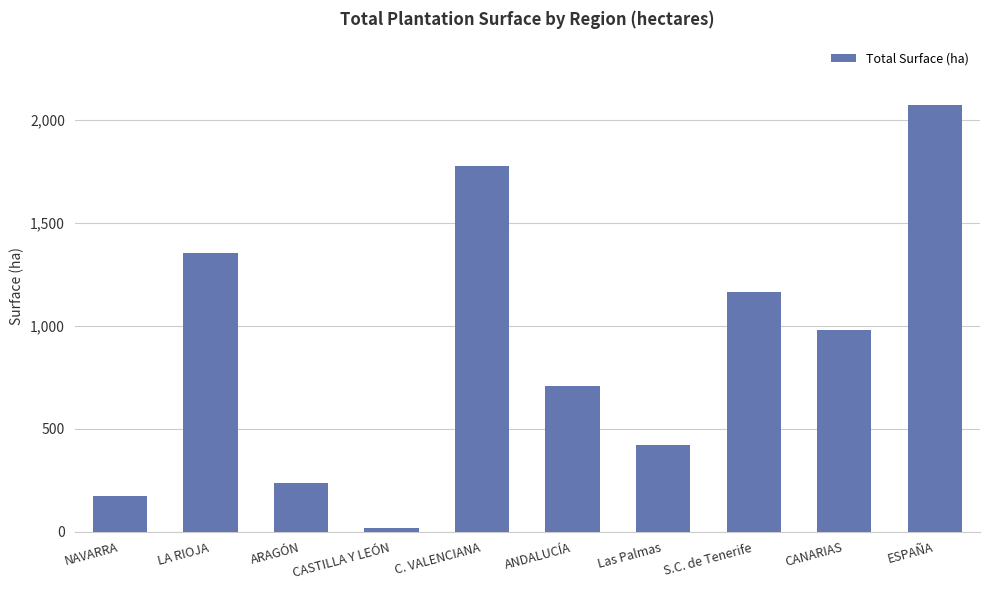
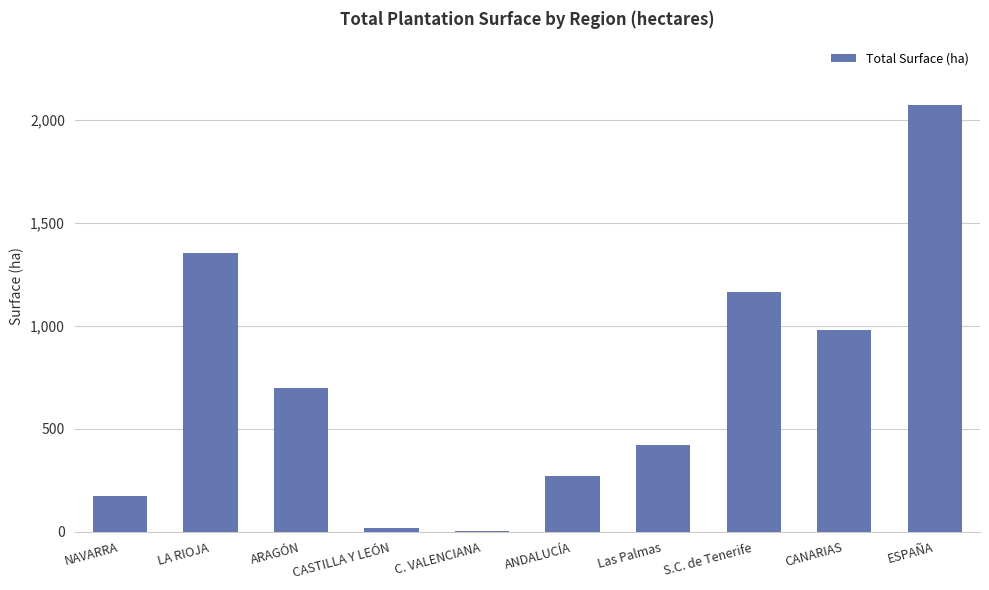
  {
    "NAVARRA": "180",
    "LA RIOJA": "1,350",
-   "ARAGÓN": "240",
+   "ARAGÓN": "700",
    "CASTILLA Y LEÓN": "20",
-   "C. VALENCIANA": "1,770",
-   "ANDALUCÍA": "710",
+   "C. VALENCIANA": "0",
+   "ANDALUCÍA": "270",
    "Las Palmas": "420",
    "S.C. de Tenerife": "1,160",
    "CANARIAS": "980",
    "ESPAÑA": "2,070"
  }
